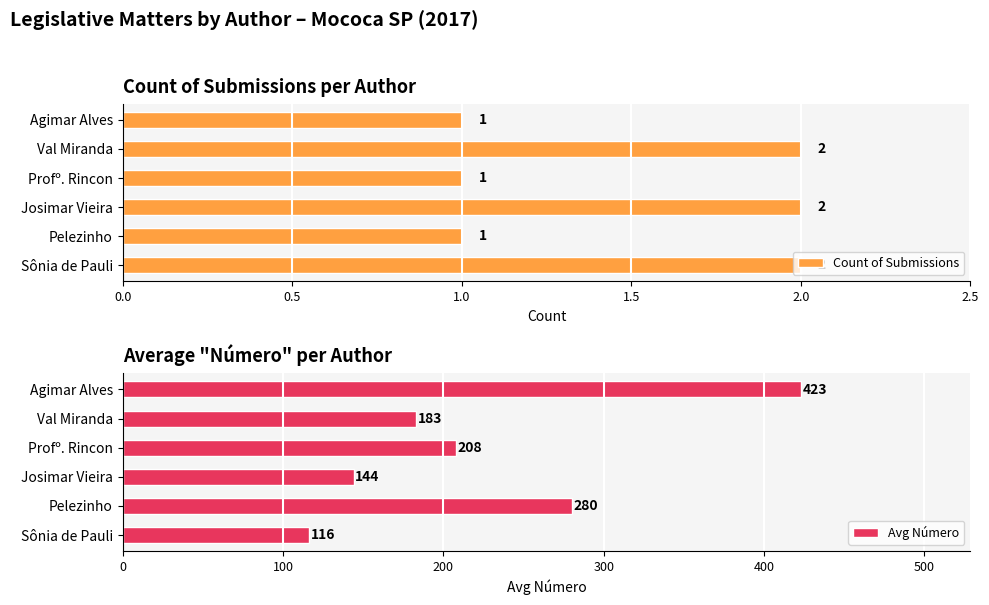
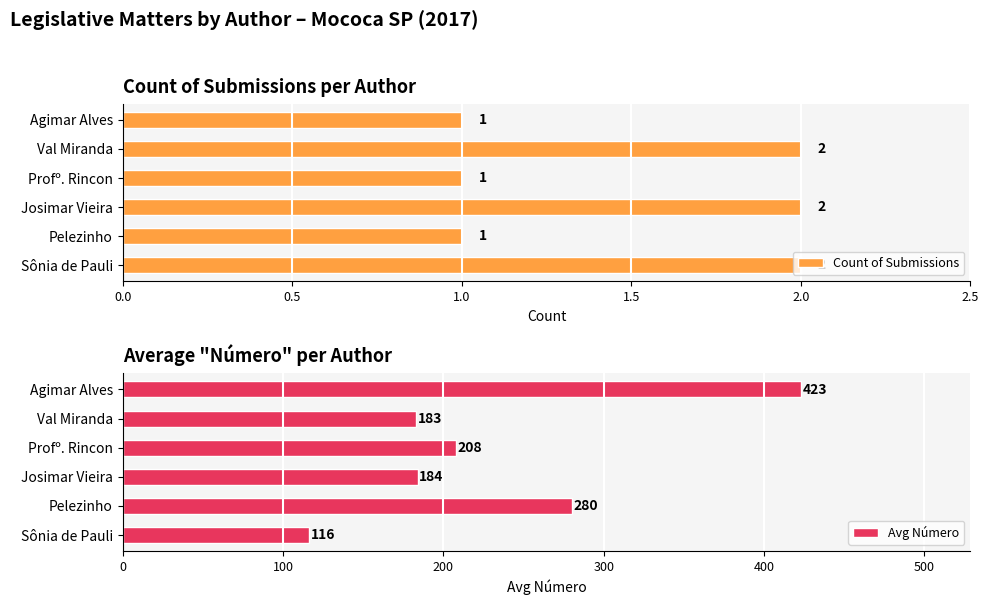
  {
    "Count of Submissions per Author": {
      "Agimar Alves": 1,
      "Val Miranda": 2,
      "Profº. Rincon": 1,
      "Josimar Vieira": 2,
      "Pelezinho": 1
    },
    "Average \"Número\" per Author": {
      "Agimar Alves": 423,
      "Val Miranda": 183,
      "Profº. Rincon": 208,
-     "Josimar Vieira": 144,
+     "Josimar Vieira": 184,
      "Pelezinho": 280,
      "Sônia de Pauli": 116
    }
  }
